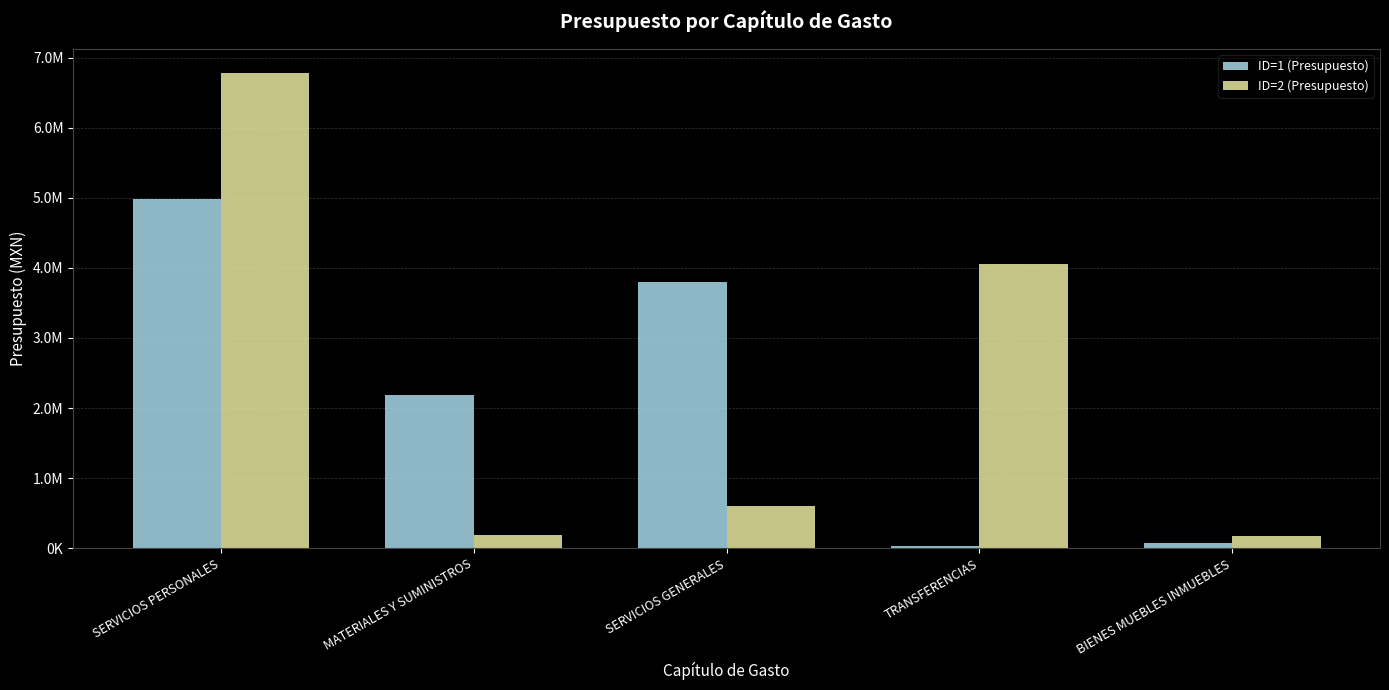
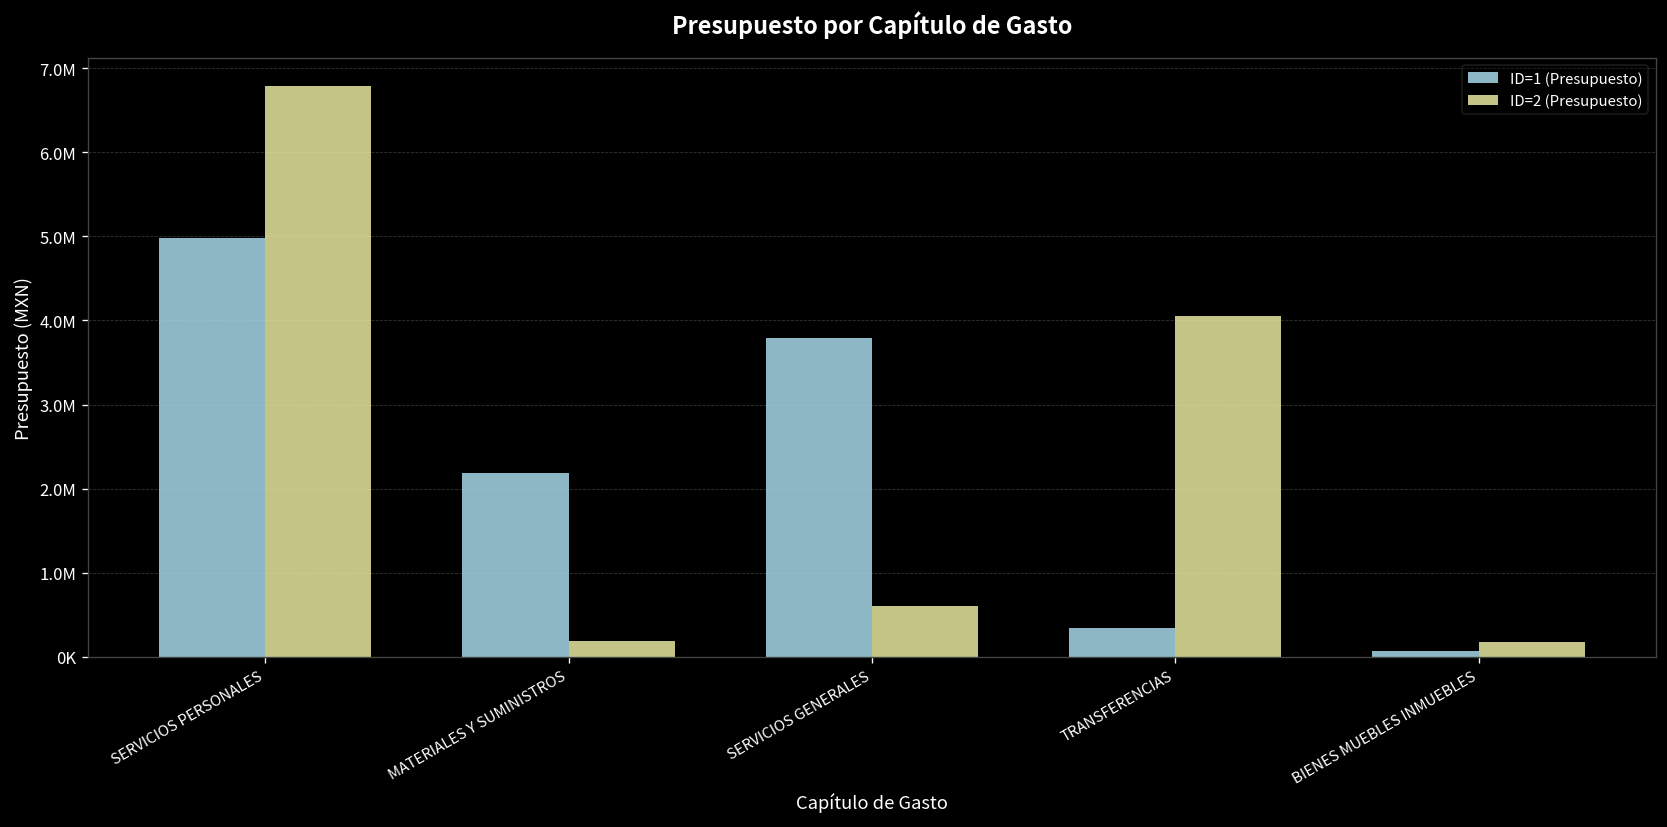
  {
    "ID=1 (Presupuesto)": {
      "SERVICIOS PERSONALES": 5000000,
      "MATERIALES Y SUMINISTROS": 2200000,
      "SERVICIOS GENERALES": 3800000,
-     "TRANSFERENCIAS": 0,
+     "TRANSFERENCIAS": 300000,
      "BIENES MUEBLES INMUEBLES": 100000
    },
    "ID=2 (Presupuesto)": {
      "SERVICIOS PERSONALES": 6800000,
      "MATERIALES Y SUMINISTROS": 200000,
      "SERVICIOS GENERALES": 600000,
      "TRANSFERENCIAS": 4100000,
      "BIENES MUEBLES INMUEBLES": 200000
    }
  }
